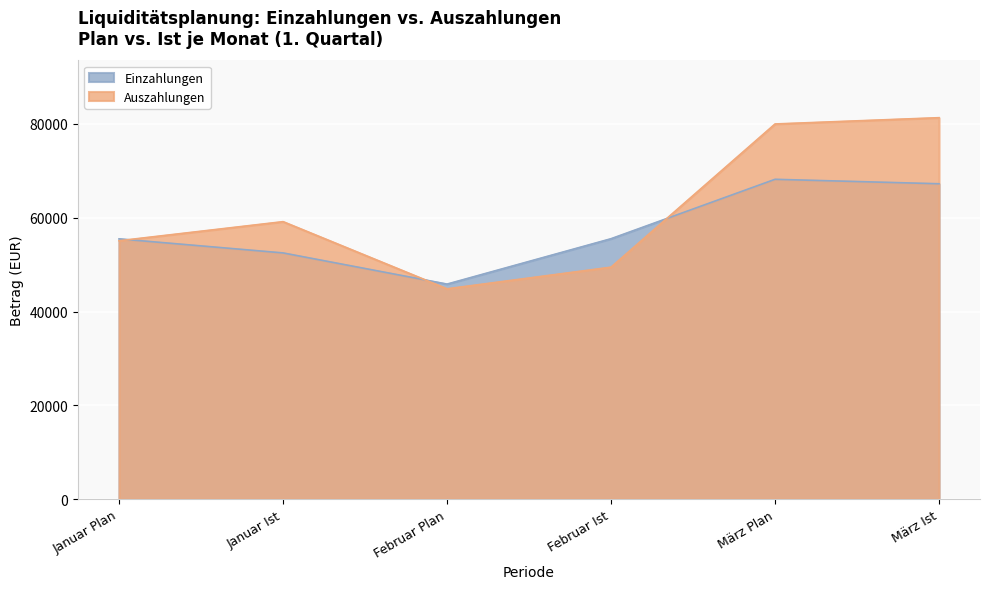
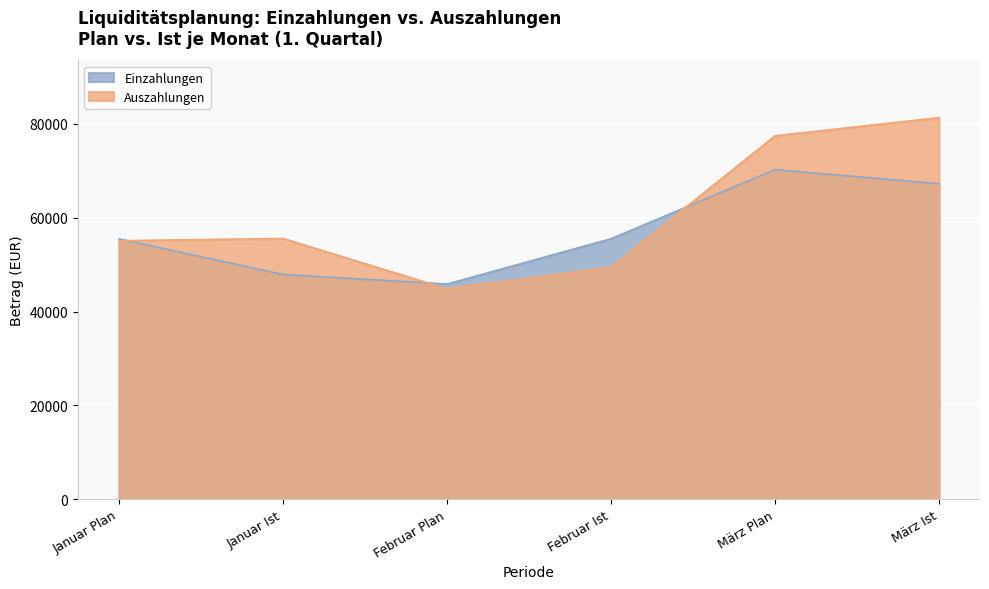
  {
    "Einzahlungen": {
-     "Januar Ist": 53000,
+     "Januar Ist": 48000,
      "Februar Plan": 46000,
      "Februar Ist": 56000,
-     "März Plan": 68000,
+     "März Plan": 70000,
      "März Ist": 67000
    },
    "Auszahlungen": {
-     "Januar Ist": 59000,
+     "Januar Ist": 56000,
      "Februar Plan": 45000,
      "Februar Ist": 49000,
-     "März Plan": 80000,
+     "März Plan": 77000,
      "März Ist": 81000
    }
  }
